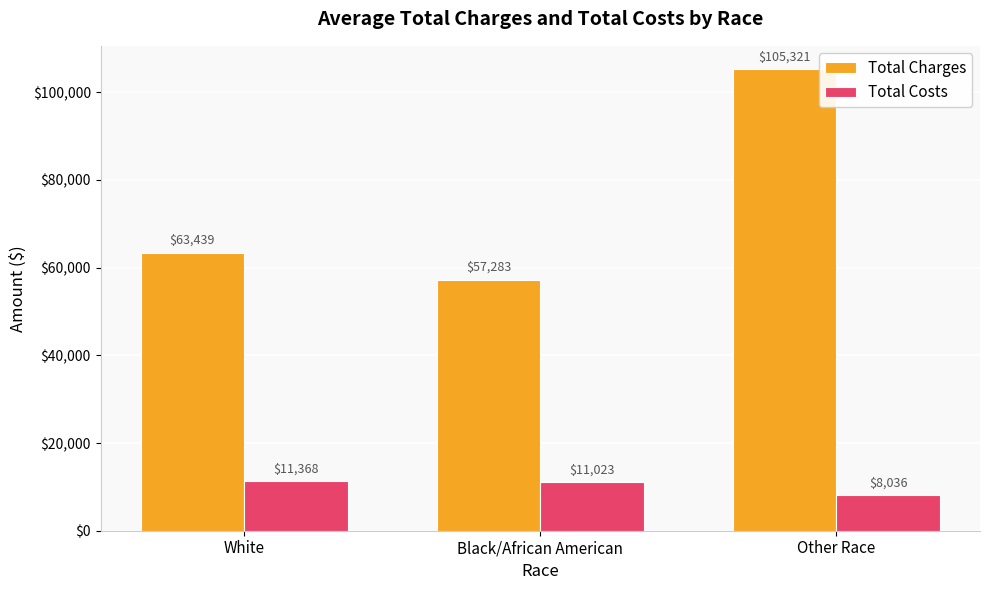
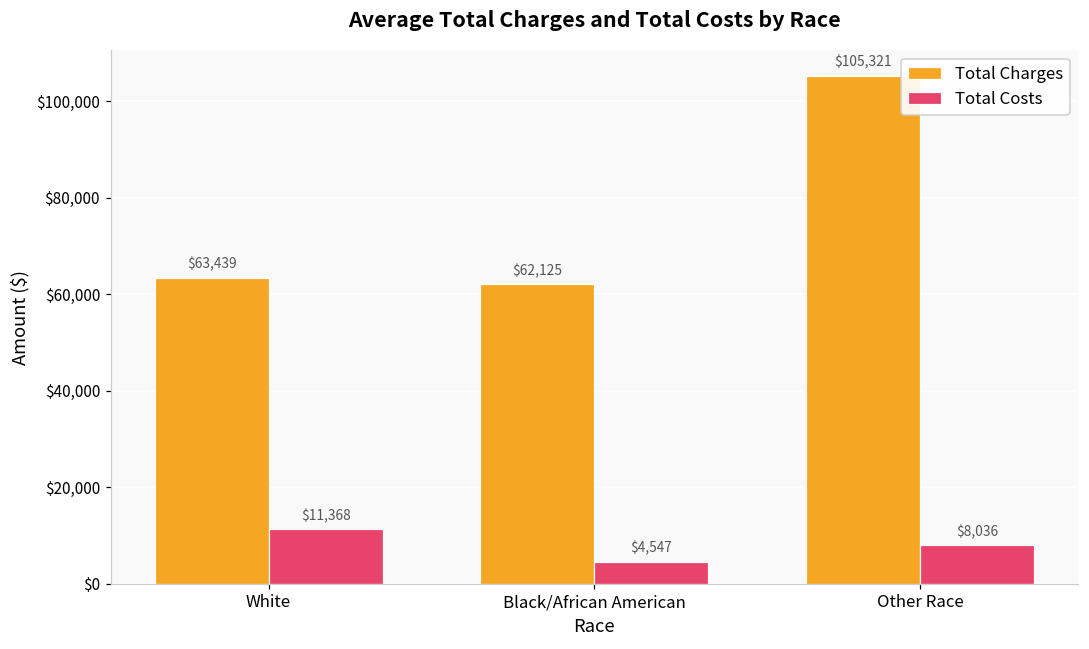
  {
    "Total Charges": {
      "White": "$63,439",
-     "Black/African American": "$57,283",
+     "Black/African American": "$62,125",
      "Other Race": "$105,321"
    },
    "Total Costs": {
      "White": "$11,368",
-     "Black/African American": "$11,023",
+     "Black/African American": "$4,547",
      "Other Race": "$8,036"
    }
  }
